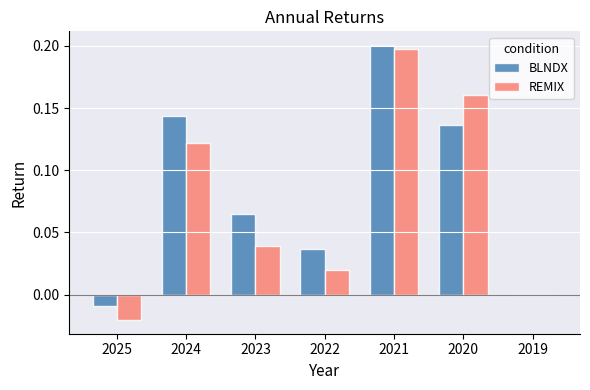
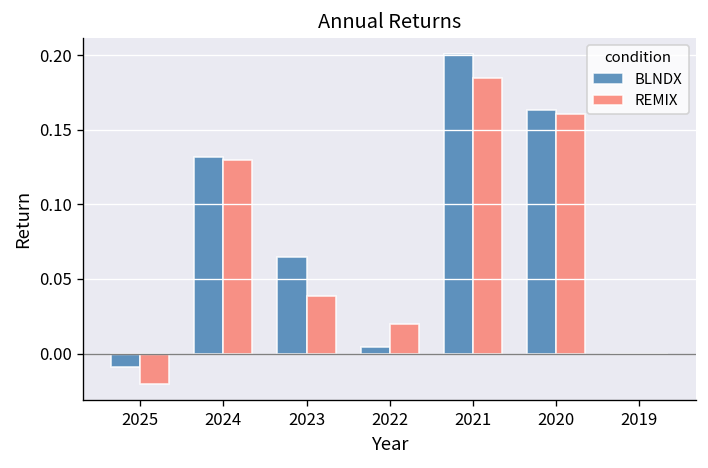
  {
    "BLNDX": {
      "2025": -0.009,
-     "2024": 0.143,
+     "2024": 0.132,
      "2023": 0.065,
-     "2022": 0.037,
+     "2022": 0.004,
      "2021": 0.201,
-     "2020": 0.137,
+     "2020": 0.163,
      "2019": 0.000
    },
    "REMIX": {
      "2025": -0.020,
-     "2024": 0.122,
+     "2024": 0.130,
      "2023": 0.039,
      "2022": 0.020,
-     "2021": 0.197,
+     "2021": 0.184,
      "2020": 0.161,
      "2019": 0.000
    }
  }
